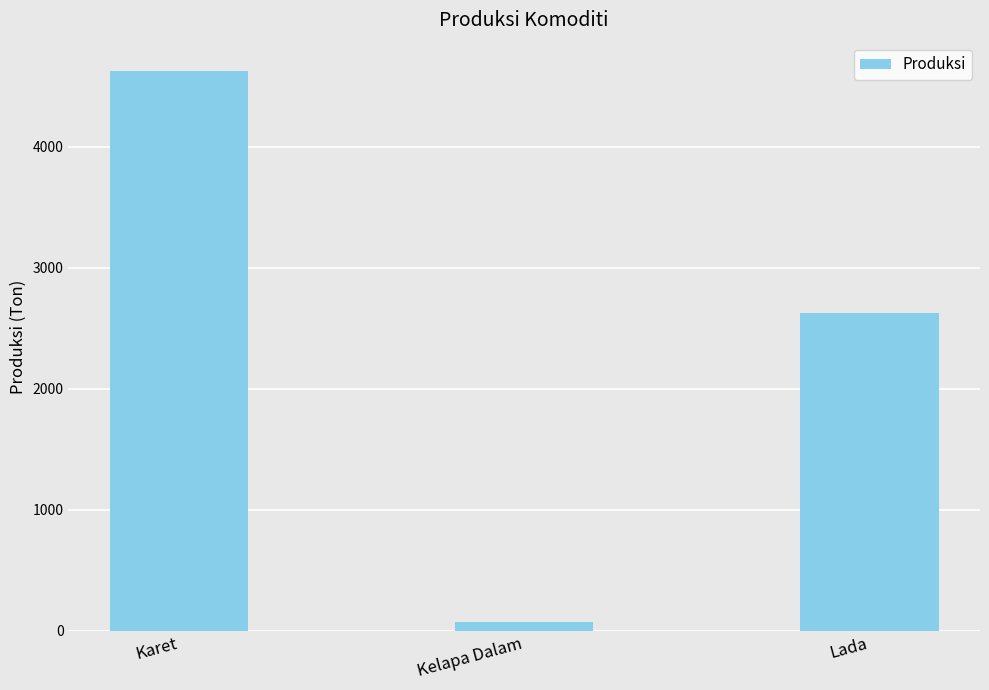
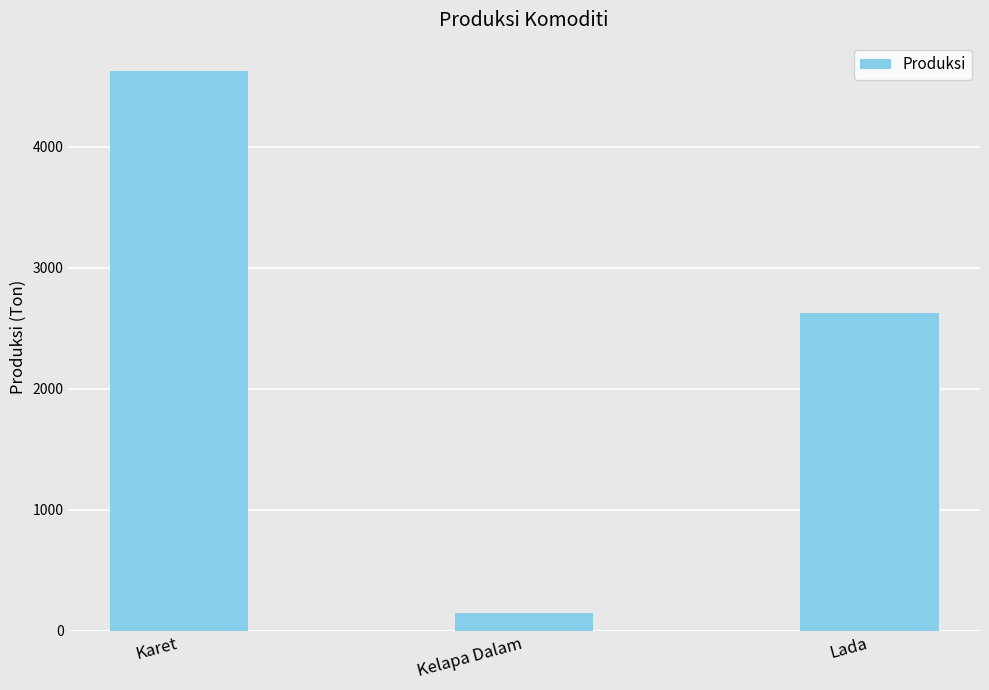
  {
    "Karet": 4630,
-   "Kelapa Dalam": 70,
+   "Kelapa Dalam": 150,
    "Lada": 2630
  }
